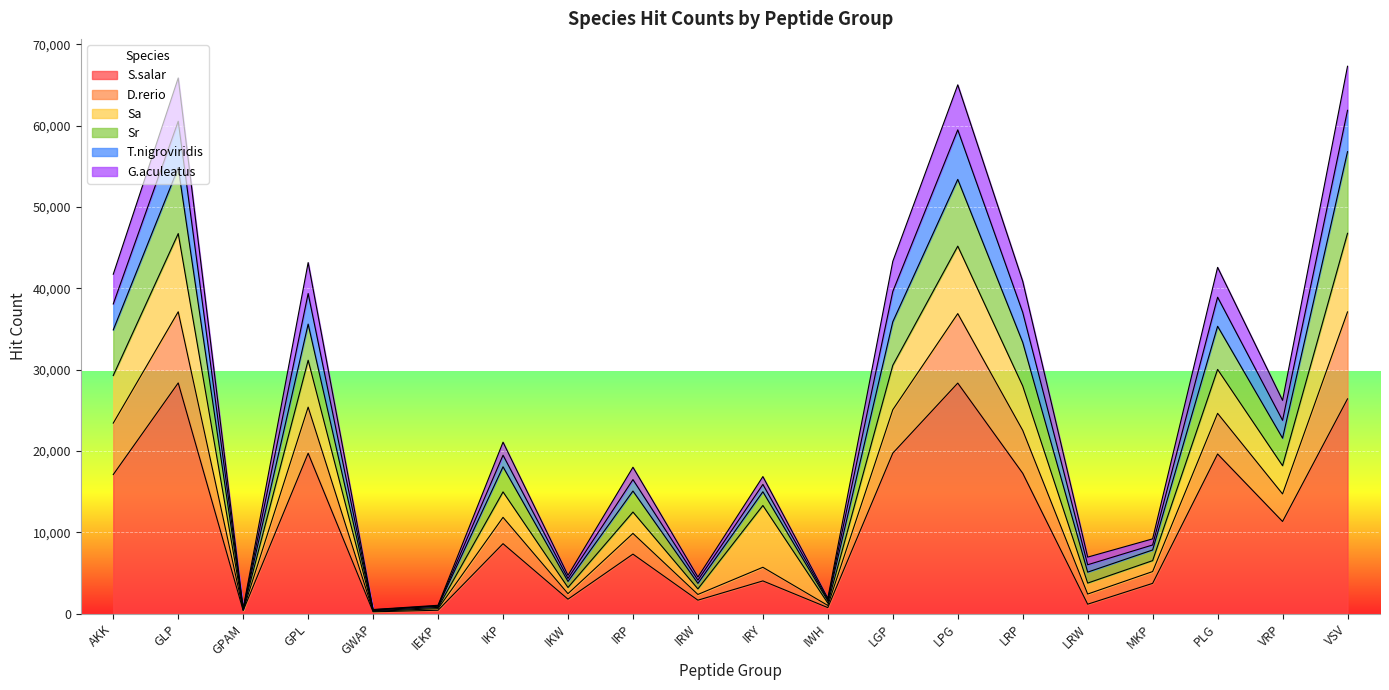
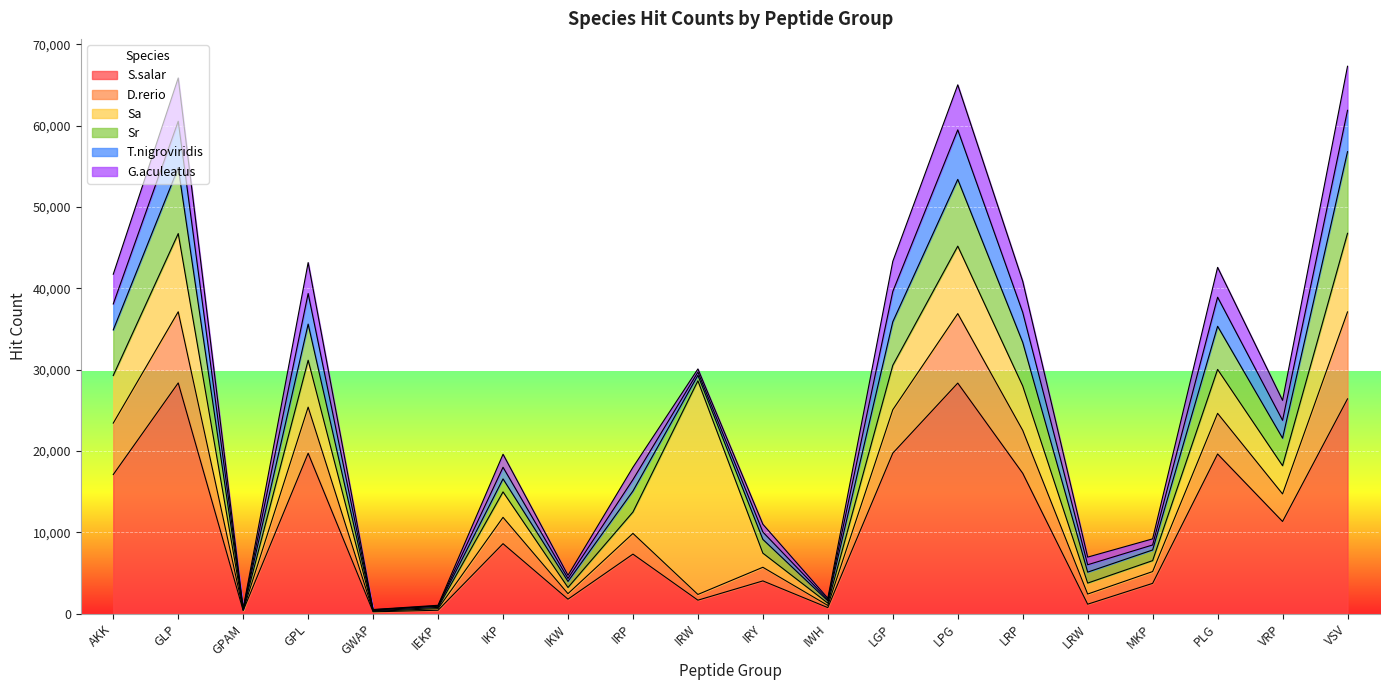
  {
    "S.salar": {
      "AKK": "17,000",
      "GLP": "28,000",
      "GPL": "20,000",
      "IKP": "9,000",
      "IKW": "2,000",
      "IRP": "7,000",
      "IRW": "2,000",
      "IRY": "4,000",
      "LGP": "20,000",
      "LPG": "28,000",
      "LRP": "17,000",
      "LRW": "1,000",
      "MKP": "4,000",
      "PLG": "20,000",
      "VRP": "11,000",
      "VSV": "26,000"
    },
    "D.rerio": {
      "AKK": "6,000",
      "GLP": "9,000",
      "GPL": "6,000",
      "IKP": "3,000",
      "IKW": "1,000",
      "IRP": "3,000",
      "IRW": "1,000",
      "IRY": "2,000",
      "LGP": "5,000",
      "LPG": "9,000",
      "LRP": "5,000",
      "LRW": "1,000",
      "MKP": "1,000",
      "PLG": "5,000",
      "VRP": "3,000",
      "VSV": "11,000"
    },
    "Sa": {
      "AKK": "6,000",
      "GLP": "10,000",
      "GPL": "6,000",
      "IKP": "3,000",
      "IKW": "1,000",
      "IRP": "3,000",
-     "IRW": "1,000",
-     "IRY": "8,000",
+     "IRW": "26,000",
+     "IRY": "2,000",
      "LGP": "5,000",
      "LPG": "8,000",
      "LRP": "5,000",
      "LRW": "1,000",
      "MKP": "1,000",
      "PLG": "5,000",
      "VRP": "3,000",
      "VSV": "10,000"
    },
    "Sr": {
      "AKK": "6,000",
      "GPL": "4,000",
-     "IKP": "3,000",
+     "IKP": "2,000",
      "IKW": "1,000",
      "IRP": "3,000",
      "IRW": "1,000",
      "IRY": "2,000",
      "LGP": "5,000",
      "LPG": "8,000",
      "LRP": "5,000",
      "LRW": "1,000",
      "MKP": "1,000",
      "PLG": "5,000",
      "VRP": "3,000",
      "VSV": "10,000"
    },
    "T.nigroviridis": {
      "AKK": "3,000",
      "GPL": "4,000",
      "IKP": "1,000",
      "IKW": "0",
      "IRP": "1,000",
      "IRW": "0",
      "IRY": "1,000",
      "LGP": "4,000",
      "LPG": "6,000",
      "LRP": "4,000",
      "LRW": "1,000",
      "MKP": "1,000",
      "PLG": "4,000",
      "VRP": "2,000",
      "VSV": "5,000"
    },
    "G.aculeatus": {
      "AKK": "4,000",
      "GPL": "4,000",
      "IKP": "2,000",
      "IKW": "0",
      "IRP": "2,000",
      "IRW": "0",
      "IRY": "1,000",
      "LGP": "4,000",
      "LPG": "6,000",
      "LRP": "4,000",
      "LRW": "1,000",
      "MKP": "1,000",
      "PLG": "4,000",
      "VRP": "2,000",
      "VSV": "5,000"
    }
  }
